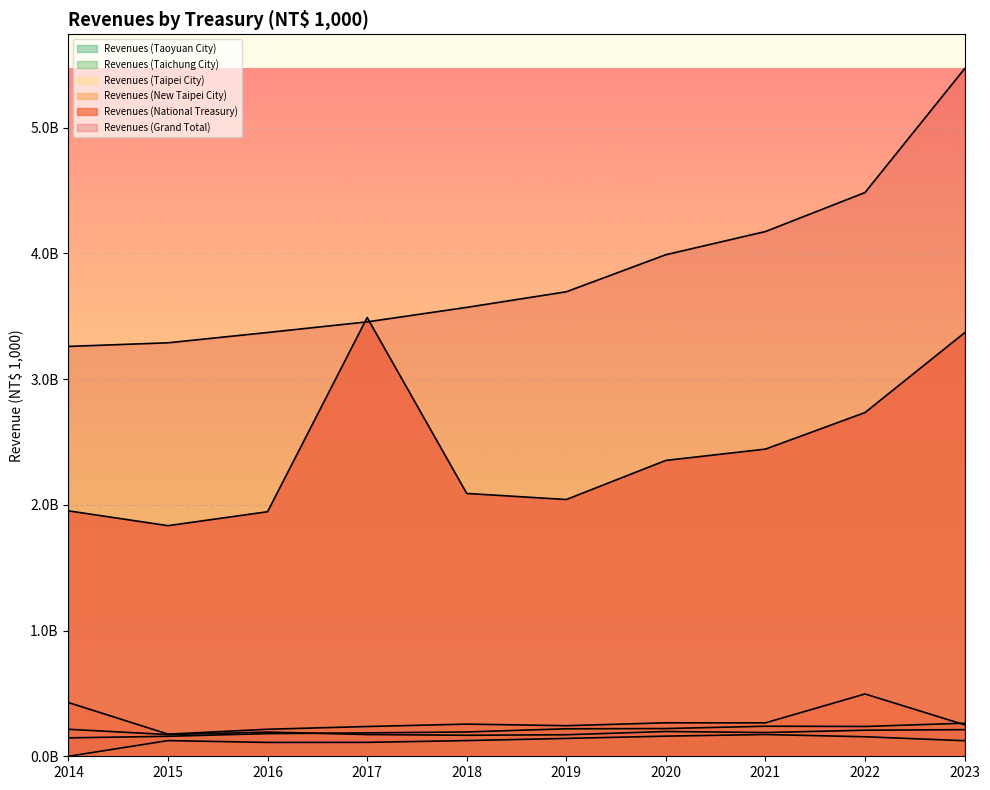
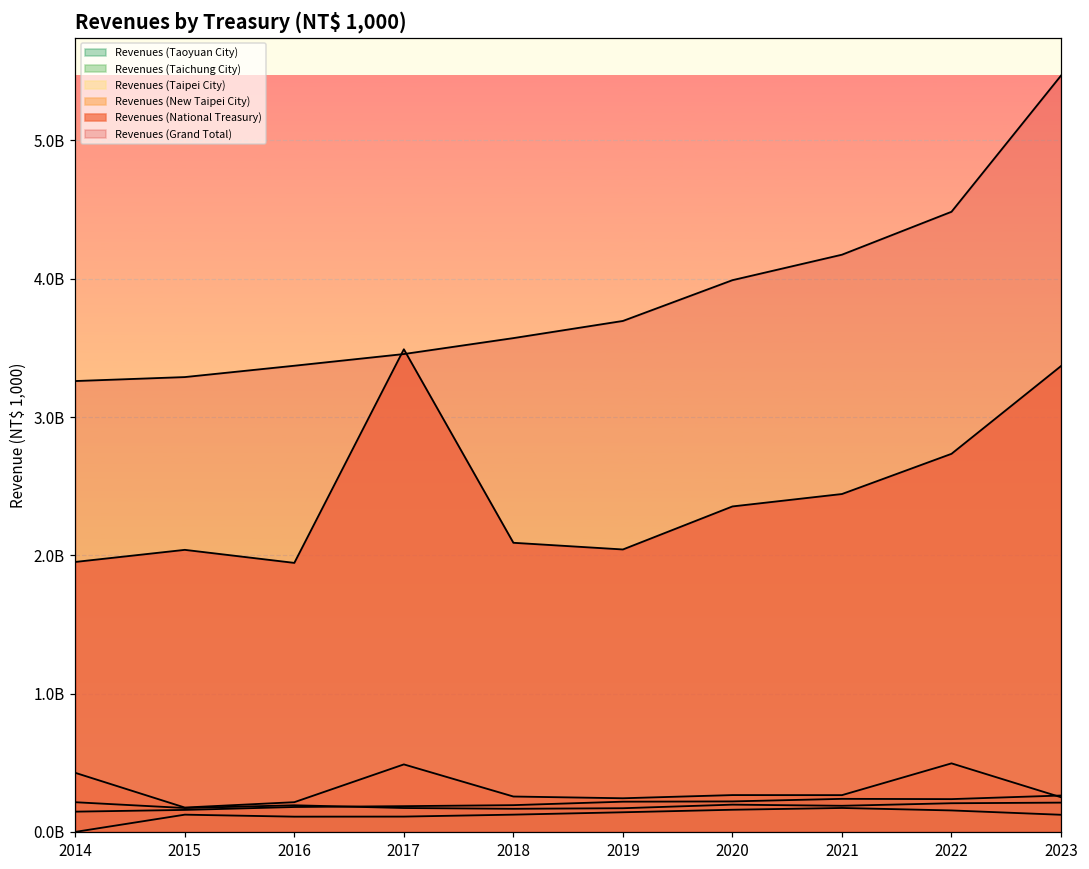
  {
    "Revenues (New Taipei City)": {
      "2014": 430000000,
      "2016": 210000000,
-     "2017": 240000000,
+     "2017": 490000000,
      "2018": 260000000,
      "2019": 240000000,
      "2020": 270000000,
      "2021": 270000000,
      "2022": 500000000
    },
    "Revenues (National Treasury)": {
      "2014": 1950000000,
-     "2015": 1830000000,
+     "2015": 2040000000,
      "2016": 1950000000,
      "2017": 3490000000,
      "2018": 2090000000,
      "2019": 2040000000,
      "2020": 2350000000,
      "2021": 2440000000,
      "2022": 2730000000,
      "2023": 3370000000
    }
  }
